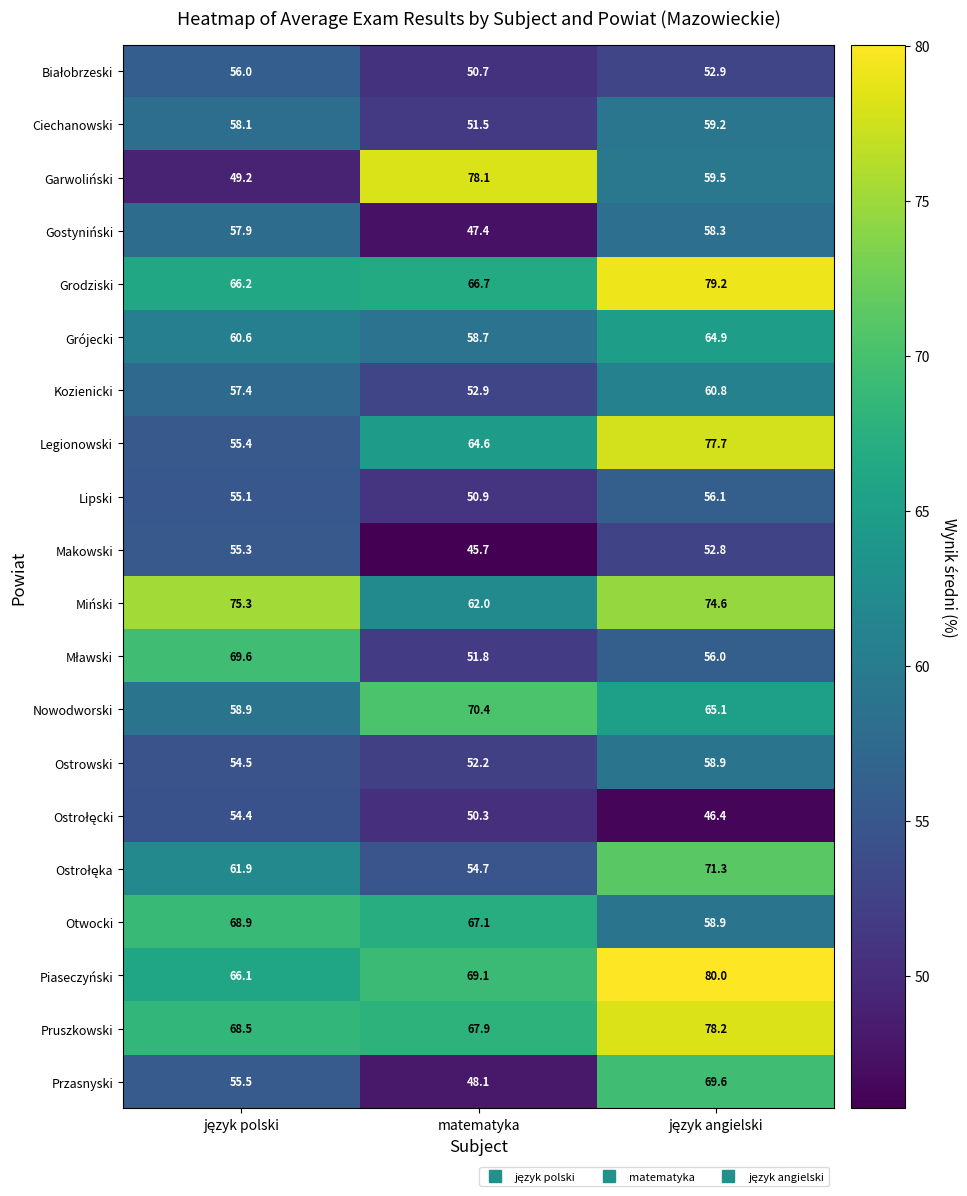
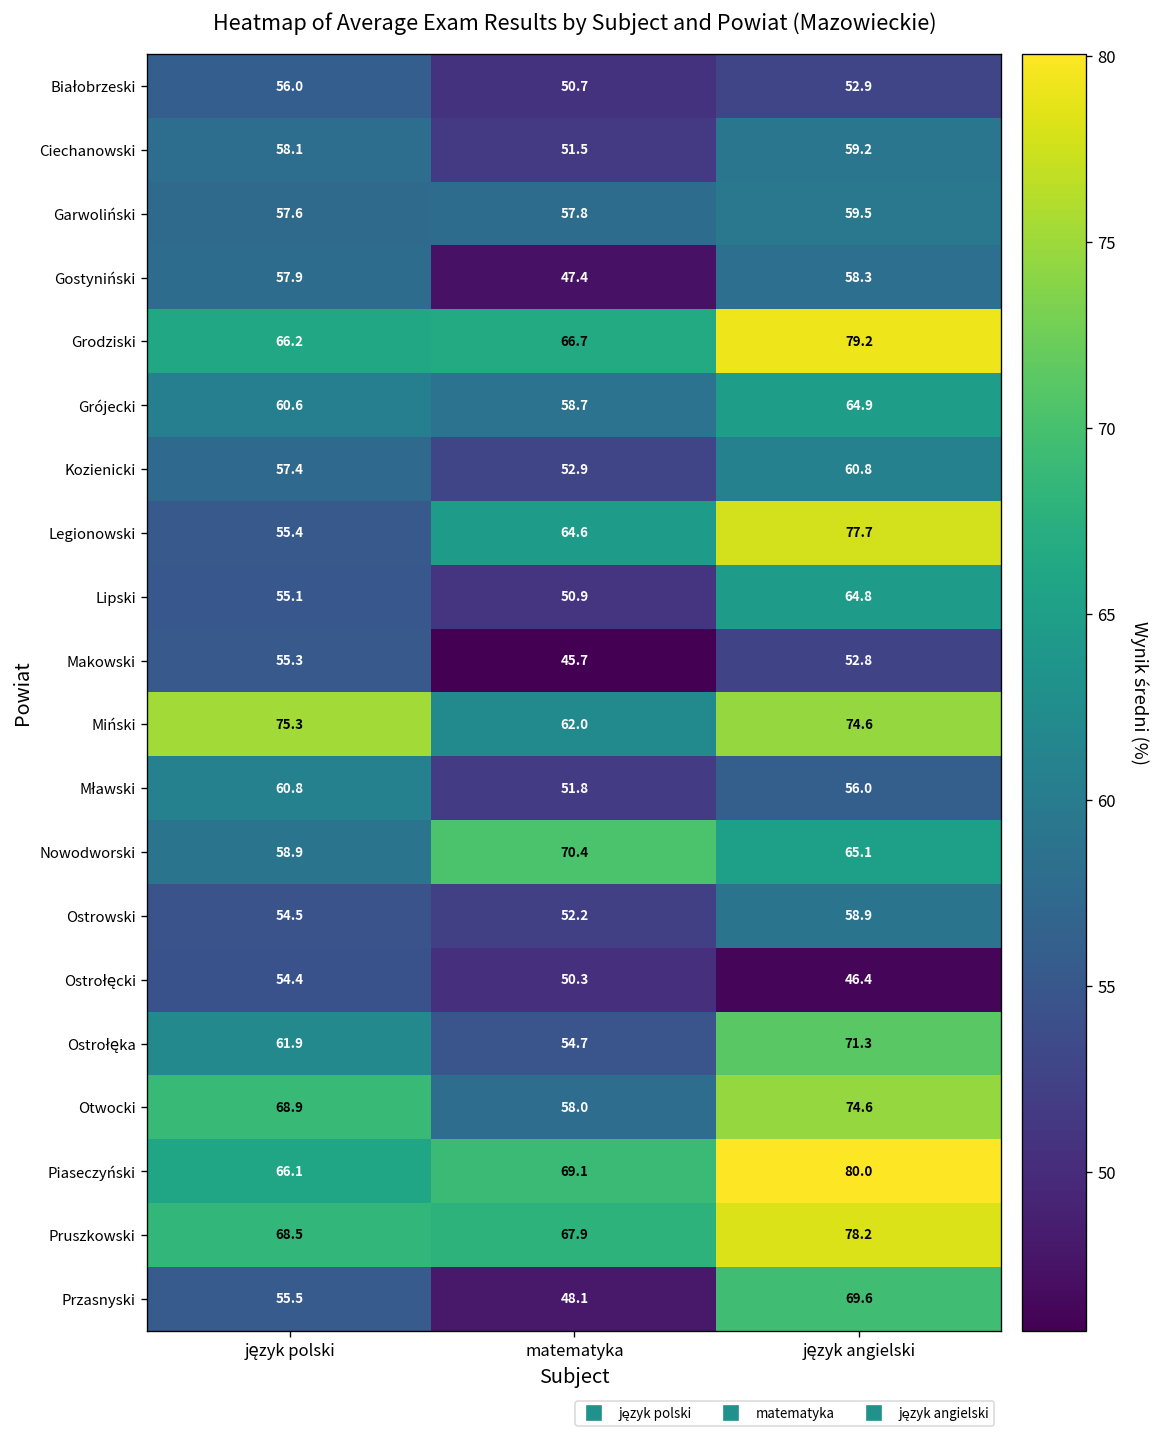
  {
    "Białobrzeski": {
      "język polski": 56.0,
      "matematyka": 50.7,
      "język angielski": 52.9
    },
    "Ciechanowski": {
      "język polski": 58.1,
      "matematyka": 51.5,
      "język angielski": 59.2
    },
    "Garwoliński": {
-     "język polski": 49.2,
-     "matematyka": 78.1,
+     "język polski": 57.6,
+     "matematyka": 57.8,
      "język angielski": 59.5
    },
    "Gostyniński": {
      "język polski": 57.9,
      "matematyka": 47.4,
      "język angielski": 58.3
    },
    "Grodziski": {
      "język polski": 66.2,
      "matematyka": 66.7,
      "język angielski": 79.2
    },
    "Grójecki": {
      "język polski": 60.6,
      "matematyka": 58.7,
      "język angielski": 64.9
    },
    "Kozienicki": {
      "język polski": 57.4,
      "matematyka": 52.9,
      "język angielski": 60.8
    },
    "Legionowski": {
      "język polski": 55.4,
      "matematyka": 64.6,
      "język angielski": 77.7
    },
    "Lipski": {
      "język polski": 55.1,
      "matematyka": 50.9,
-     "język angielski": 56.1
+     "język angielski": 64.8
    },
    "Makowski": {
      "język polski": 55.3,
      "matematyka": 45.7,
      "język angielski": 52.8
    },
    "Miński": {
      "język polski": 75.3,
      "matematyka": 62.0,
      "język angielski": 74.6
    },
    "Mławski": {
-     "język polski": 69.6,
+     "język polski": 60.8,
      "matematyka": 51.8,
      "język angielski": 56.0
    },
    "Nowodworski": {
      "język polski": 58.9,
      "matematyka": 70.4,
      "język angielski": 65.1
    },
    "Ostrowski": {
      "język polski": 54.5,
      "matematyka": 52.2,
      "język angielski": 58.9
    },
    "Ostrołęcki": {
      "język polski": 54.4,
      "matematyka": 50.3,
      "język angielski": 46.4
    },
    "Ostrołęka": {
      "język polski": 61.9,
      "matematyka": 54.7,
      "język angielski": 71.3
    },
    "Otwocki": {
      "język polski": 68.9,
-     "matematyka": 67.1,
-     "język angielski": 58.9
+     "matematyka": 58.0,
+     "język angielski": 74.6
    },
    "Piaseczyński": {
      "język polski": 66.1,
      "matematyka": 69.1,
      "język angielski": 80.0
    },
    "Pruszkowski": {
      "język polski": 68.5,
      "matematyka": 67.9,
      "język angielski": 78.2
    },
    "Przasnyski": {
      "język polski": 55.5,
      "matematyka": 48.1,
      "język angielski": 69.6
    }
  }
